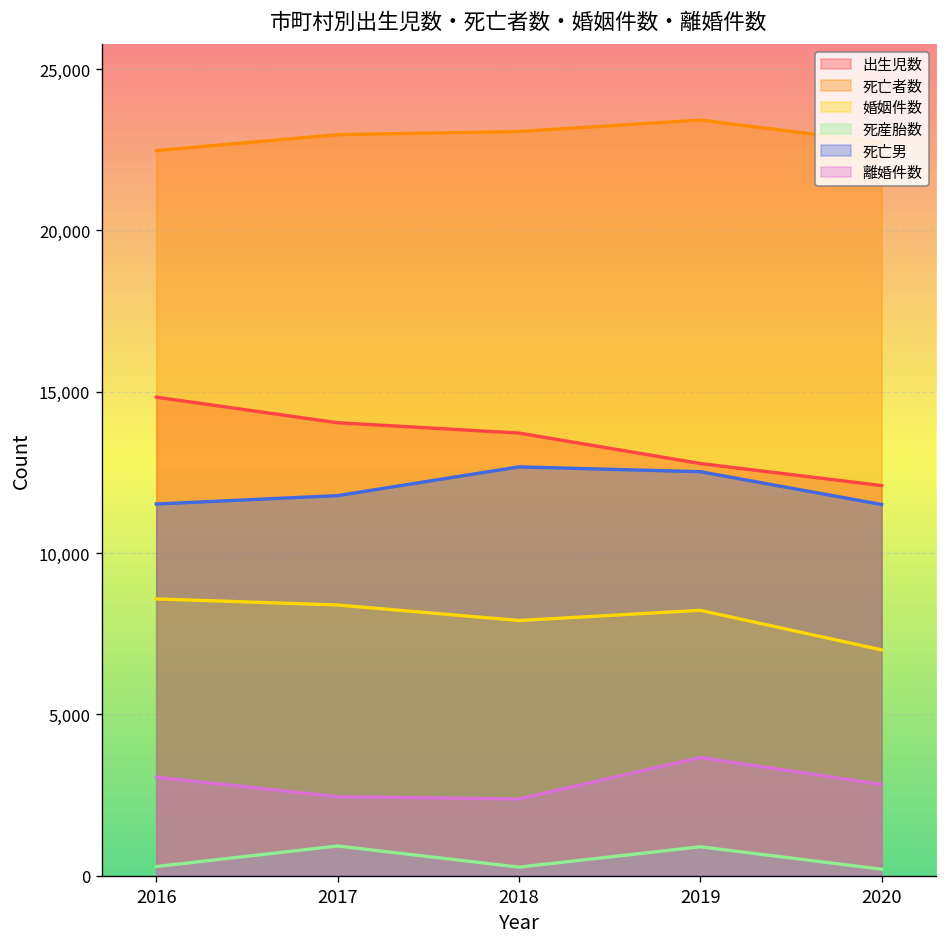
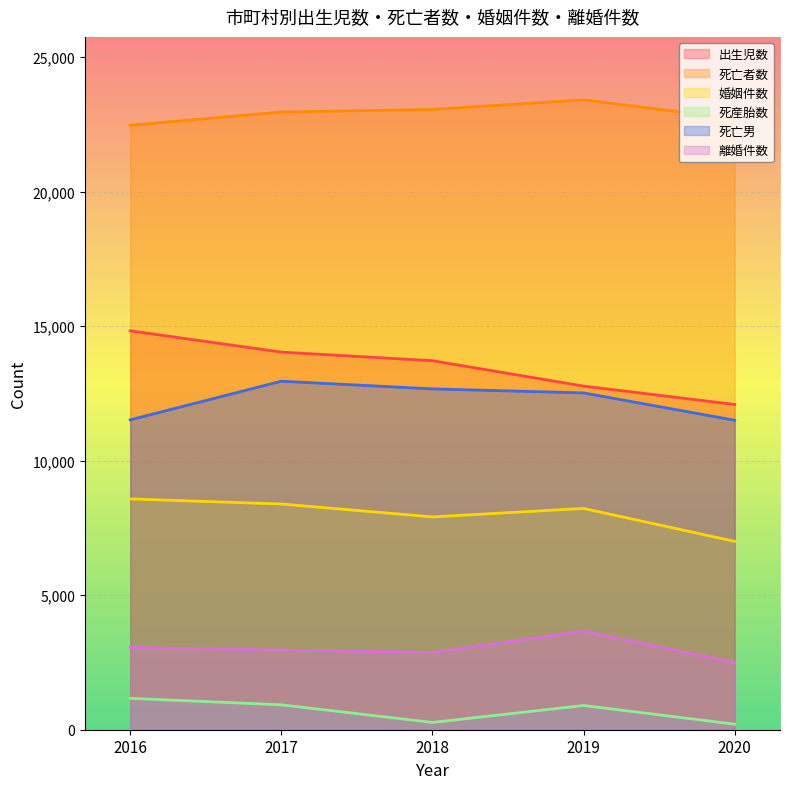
  {
    "死産胎数": {
-     "2016": "300",
+     "2016": "1,200",
      "2017": "900",
      "2018": "300",
      "2019": "900",
      "2020": "200"
    },
    "死亡男": {
      "2016": "11,500",
-     "2017": "11,800",
+     "2017": "13,000",
      "2018": "12,700",
      "2019": "12,500",
      "2020": "11,500"
    },
    "離婚件数": {
      "2016": "3,100",
-     "2017": "2,500",
-     "2018": "2,400",
+     "2017": "3,000",
+     "2018": "2,900",
      "2019": "3,700",
-     "2020": "2,800"
+     "2020": "2,500"
    }
  }
